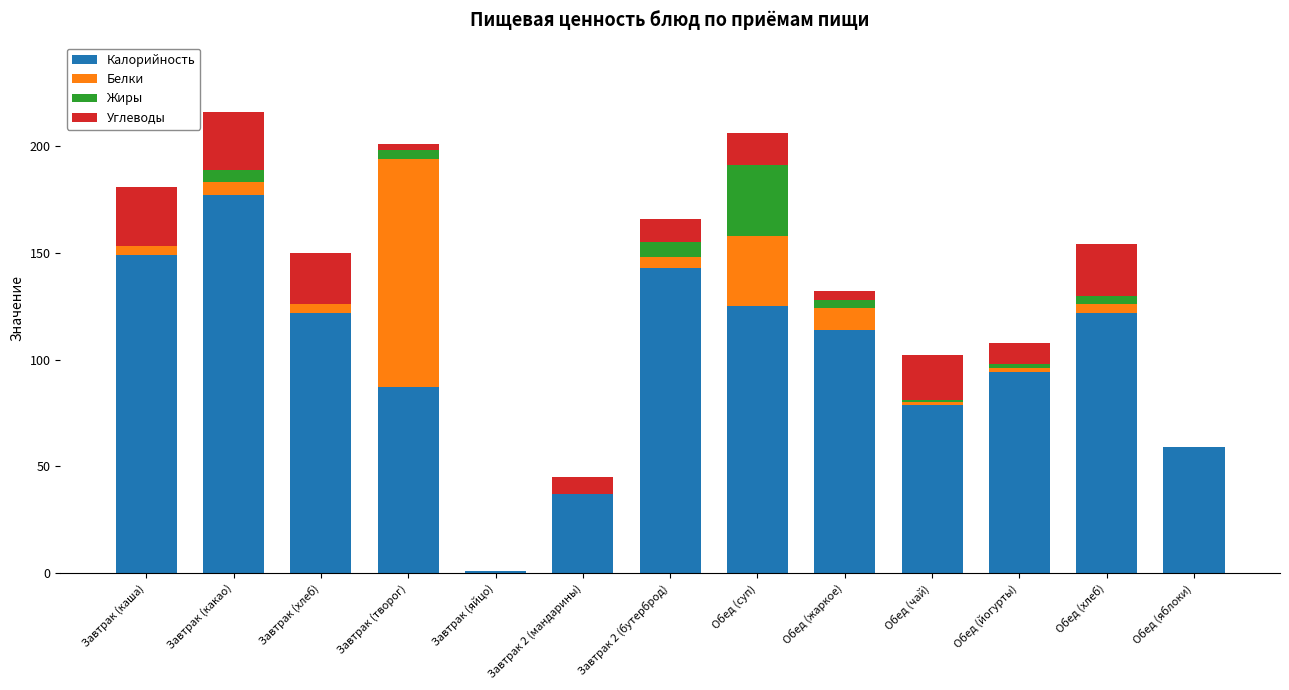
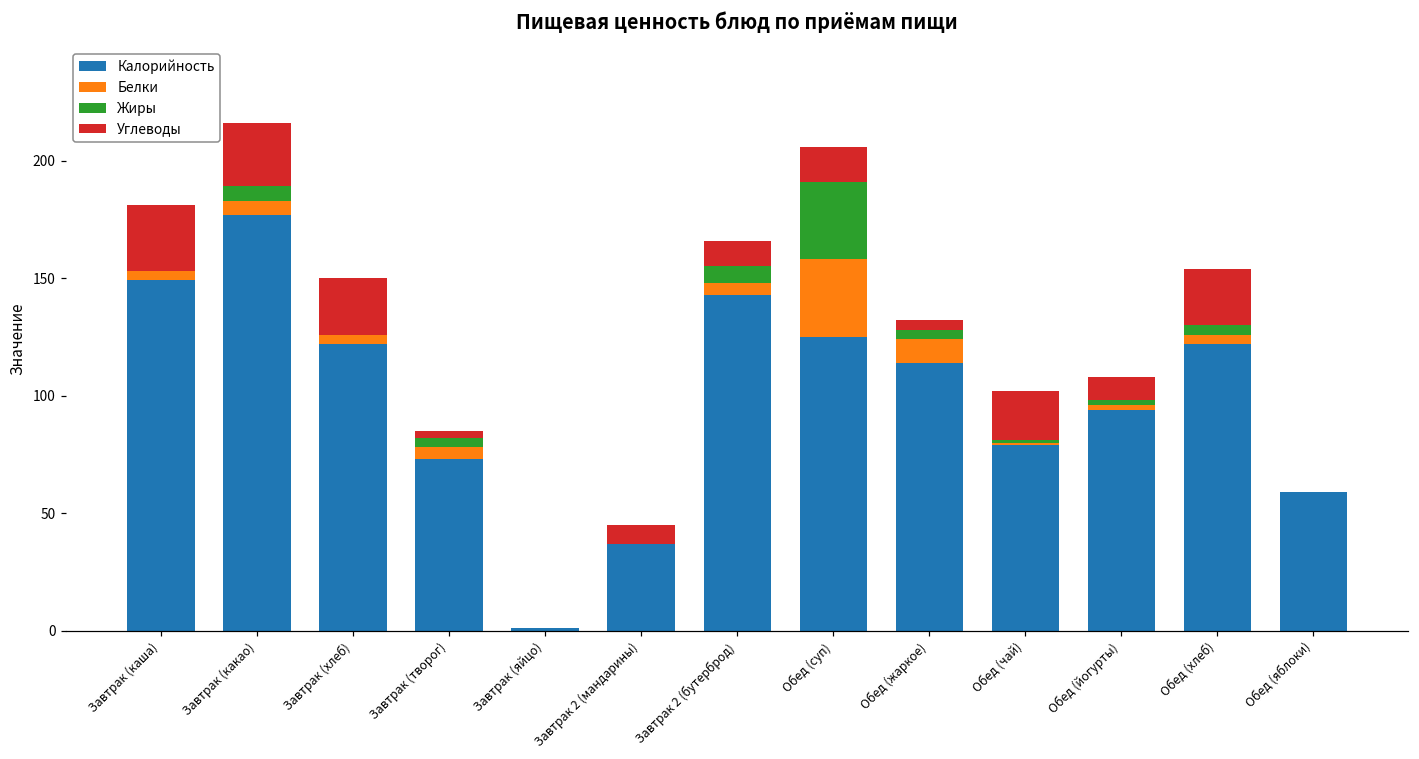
  {
    "Калорийность": {
      "Завтрак (каша)": 149,
      "Завтрак (какао)": 177,
      "Завтрак (хлеб)": 122,
-     "Завтрак (творог)": 87,
+     "Завтрак (творог)": 73,
      "Завтрак 2 (мандарины)": 37,
      "Завтрак 2 (бутерброд)": 143,
      "Обед (суп)": 125,
      "Обед (жаркое)": 114,
      "Обед (чай)": 79,
      "Обед (йогурты)": 94,
      "Обед (хлеб)": 122,
      "Обед (яблоки)": 59
    },
    "Белки": {
      "Завтрак (каша)": 4,
      "Завтрак (какао)": 6,
      "Завтрак (хлеб)": 4,
-     "Завтрак (творог)": 107,
+     "Завтрак (творог)": 5,
      "Завтрак (яйцо)": 0,
      "Завтрак 2 (мандарины)": 0,
      "Завтрак 2 (бутерброд)": 5,
      "Обед (суп)": 33,
      "Обед (жаркое)": 10,
      "Обед (йогурты)": 2,
      "Обед (хлеб)": 4,
      "Обед (яблоки)": 0
    },
    "Жиры": {
      "Завтрак (каша)": 0,
      "Завтрак (какао)": 6,
      "Завтрак (хлеб)": 0,
      "Завтрак (творог)": 4,
      "Завтрак (яйцо)": 0,
      "Завтрак 2 (мандарины)": 0,
      "Завтрак 2 (бутерброд)": 7,
      "Обед (суп)": 33,
      "Обед (жаркое)": 4,
      "Обед (йогурты)": 2,
      "Обед (хлеб)": 4,
      "Обед (яблоки)": 0
    },
    "Углеводы": {
      "Завтрак (каша)": 28,
      "Завтрак (какао)": 27,
      "Завтрак (хлеб)": 24,
      "Завтрак (творог)": 3,
      "Завтрак (яйцо)": 0,
      "Завтрак 2 (мандарины)": 8,
      "Завтрак 2 (бутерброд)": 11,
      "Обед (суп)": 15,
      "Обед (жаркое)": 4,
      "Обед (чай)": 21,
      "Обед (йогурты)": 10,
      "Обед (хлеб)": 24,
      "Обед (яблоки)": 0
    }
  }
